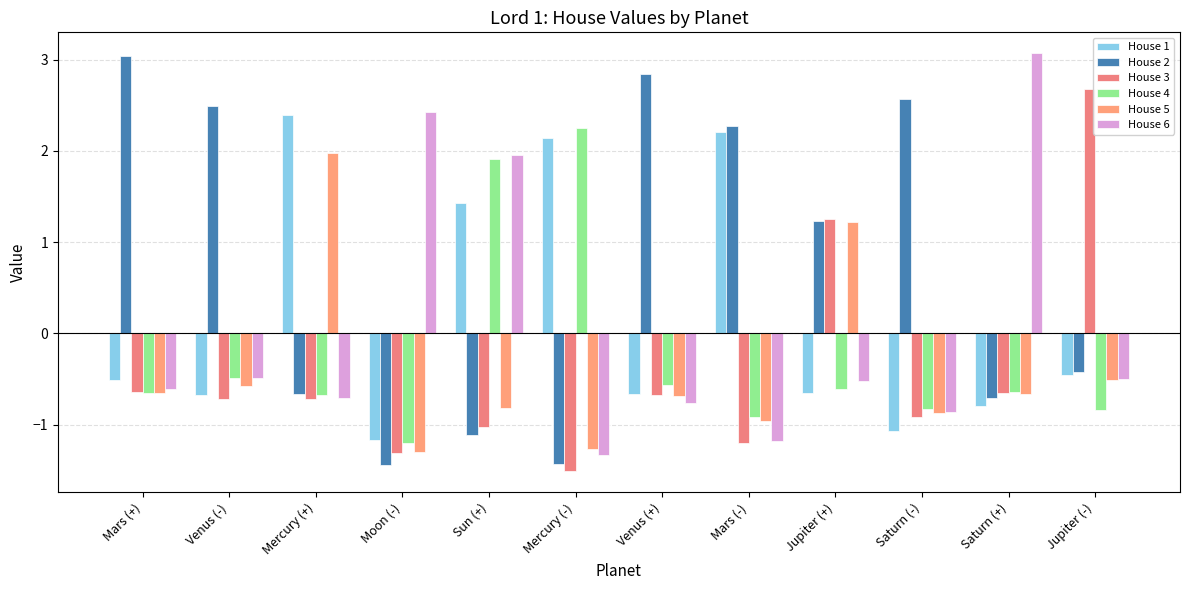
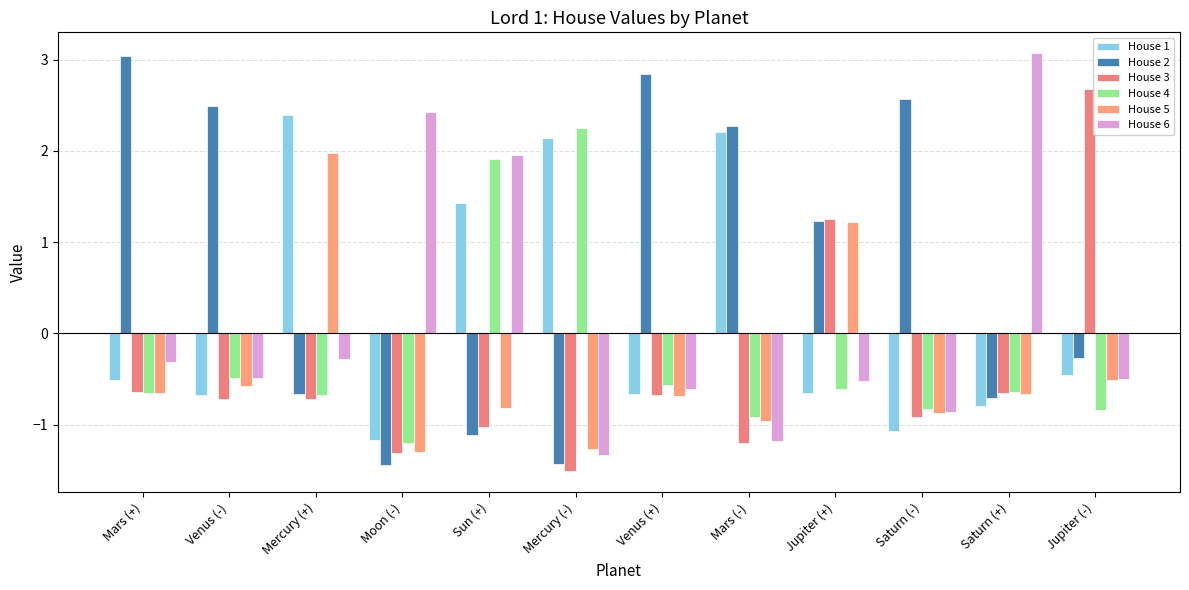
  {
    "House 1": {
      "Mars (+)": -0.5,
      "Venus (-)": -0.7,
      "Mercury (+)": 2.4,
      "Moon (-)": -1.2,
      "Sun (+)": 1.4,
      "Mercury (-)": 2.1,
      "Venus (+)": -0.7,
      "Mars (-)": 2.2,
      "Jupiter (+)": -0.7,
      "Saturn (-)": -1.1,
      "Saturn (+)": -0.8,
      "Jupiter (-)": -0.5
    },
    "House 2": {
      "Mars (+)": 3.0,
      "Venus (-)": 2.5,
      "Mercury (+)": -0.7,
      "Moon (-)": -1.4,
      "Sun (+)": -1.1,
      "Mercury (-)": -1.4,
      "Venus (+)": 2.8,
      "Mars (-)": 2.3,
      "Jupiter (+)": 1.2,
      "Saturn (-)": 2.6,
      "Saturn (+)": -0.7,
-     "Jupiter (-)": -0.4
+     "Jupiter (-)": -0.3
    },
    "House 4": {
      "Mars (+)": -0.7,
      "Venus (-)": -0.5,
      "Mercury (+)": -0.7,
      "Moon (-)": -1.2,
      "Sun (+)": 1.9,
      "Mercury (-)": 2.3,
      "Venus (+)": -0.6,
      "Mars (-)": -0.9,
      "Jupiter (+)": -0.6,
      "Saturn (-)": -0.8,
      "Saturn (+)": -0.6,
      "Jupiter (-)": -0.8
    },
    "House 6": {
-     "Mars (+)": -0.6,
+     "Mars (+)": -0.3,
      "Venus (-)": -0.5,
-     "Mercury (+)": -0.7,
+     "Mercury (+)": -0.3,
      "Moon (-)": 2.4,
      "Sun (+)": 2.0,
      "Mercury (-)": -1.3,
-     "Venus (+)": -0.8,
+     "Venus (+)": -0.6,
      "Mars (-)": -1.2,
      "Jupiter (+)": -0.5,
      "Saturn (-)": -0.9,
      "Saturn (+)": 3.1,
      "Jupiter (-)": -0.5
    }
  }
